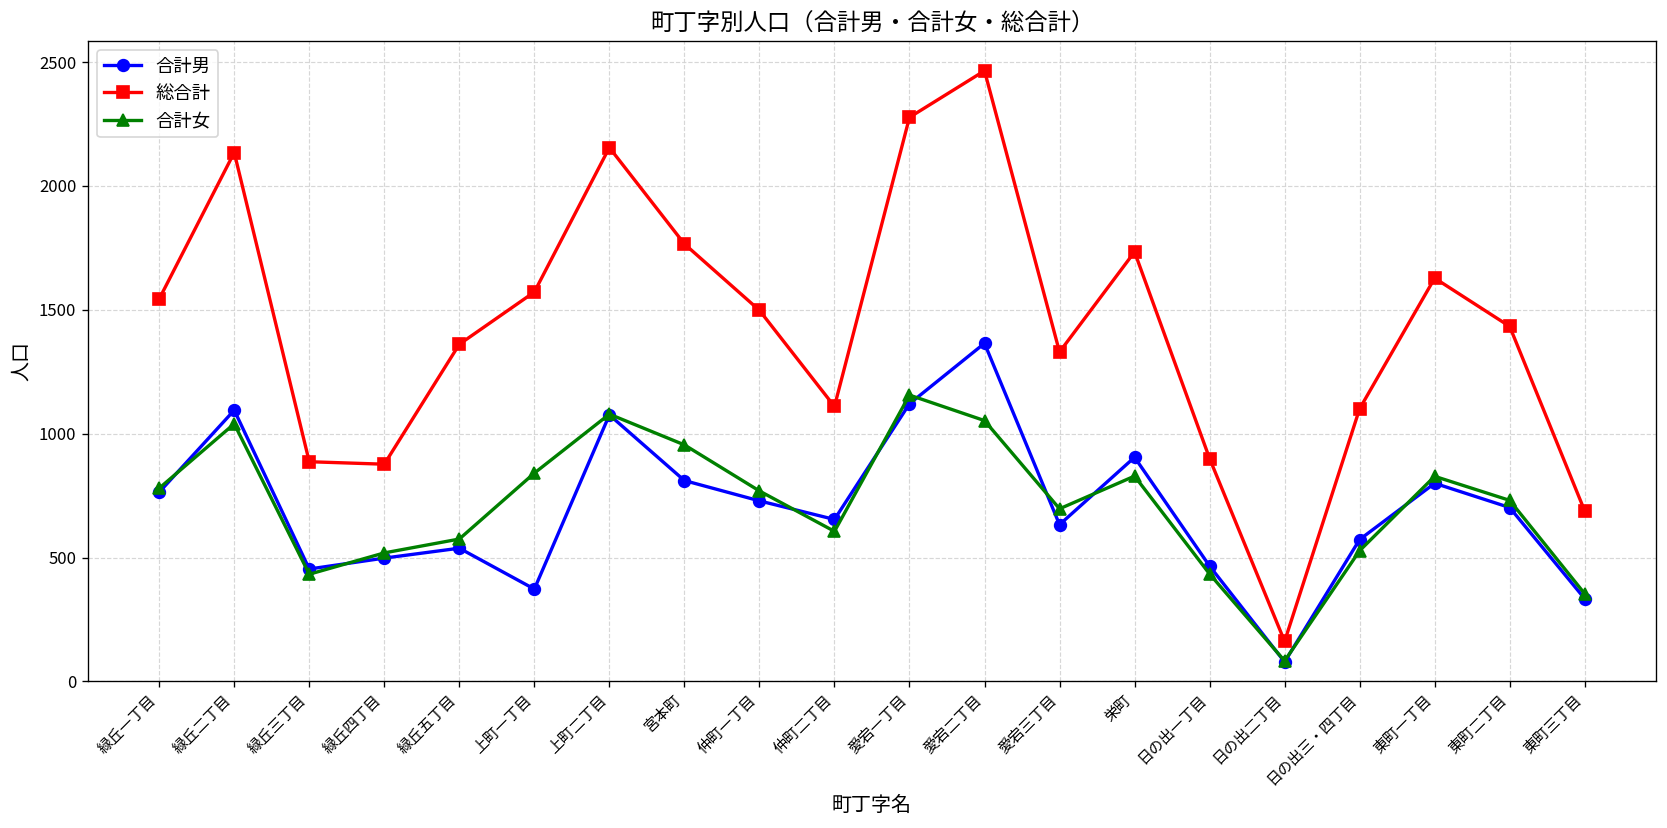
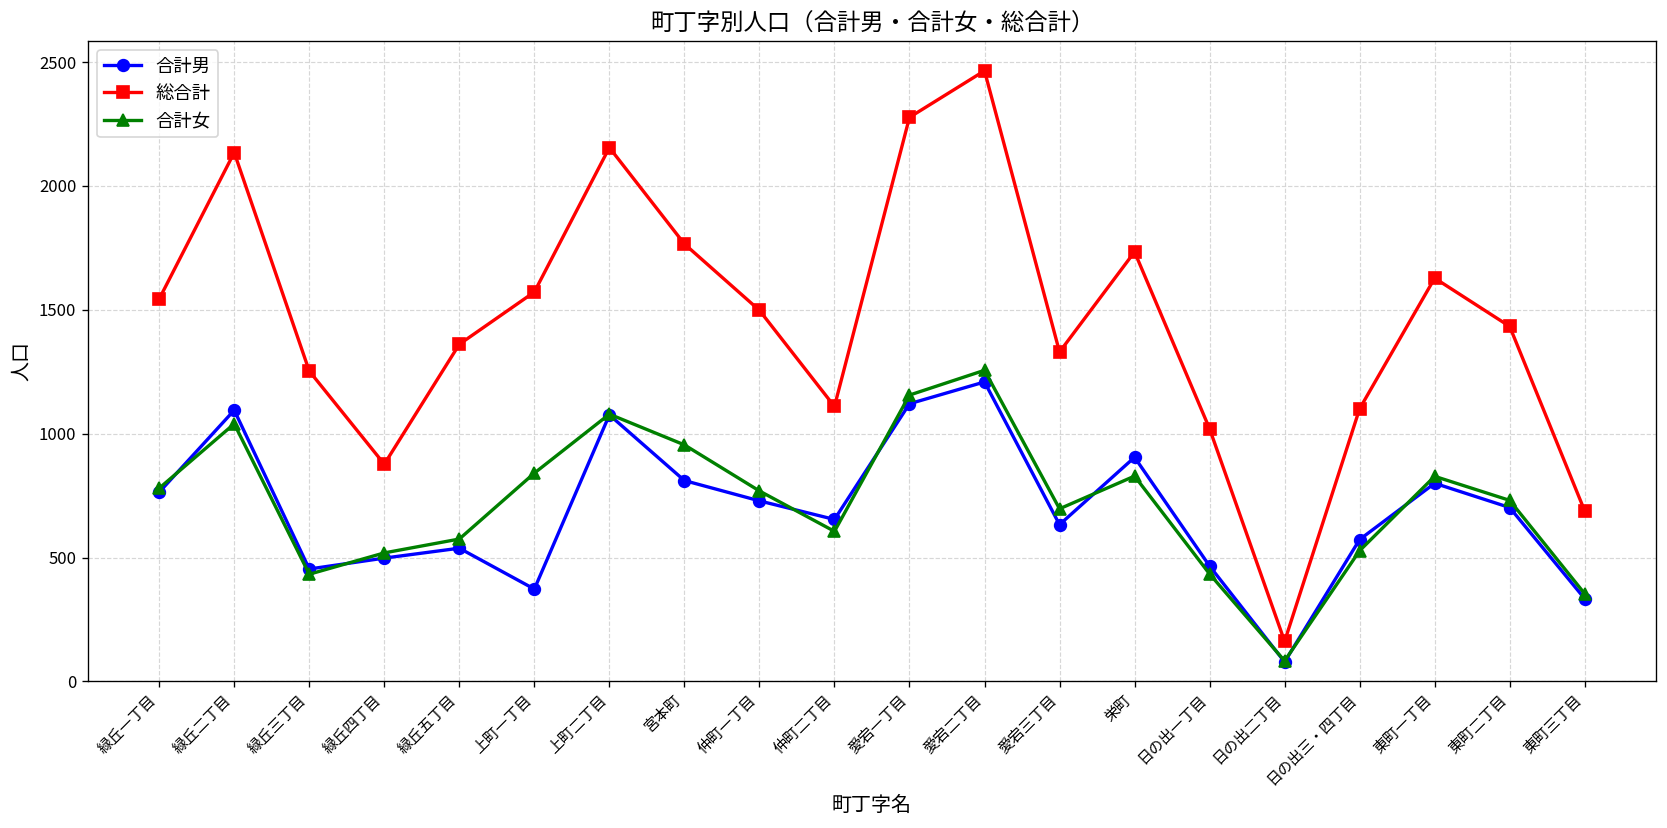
  {
    "合計男": {
      "緑丘一丁目": 760,
      "緑丘二丁目": 1100,
      "緑丘三丁目": 450,
      "緑丘四丁目": 500,
      "緑丘五丁目": 540,
      "上町一丁目": 370,
      "宮本町": 810,
      "仲町一丁目": 730,
      "仲町二丁目": 650,
      "愛宕一丁目": 1120,
-     "愛宕二丁目": 1370,
+     "愛宕二丁目": 1210,
      "愛宕三丁目": 630,
      "栄町": 910,
      "日の出一丁目": 470,
      "日の出三・四丁目": 570,
      "東町一丁目": 800,
      "東町二丁目": 700,
      "東町三丁目": 330
    },
    "総合計": {
      "緑丘一丁目": 1540,
      "緑丘二丁目": 2140,
-     "緑丘三丁目": 890,
+     "緑丘三丁目": 1250,
      "緑丘四丁目": 880,
      "緑丘五丁目": 1360,
      "上町一丁目": 1570,
      "上町二丁目": 2160,
      "宮本町": 1770,
      "仲町一丁目": 1500,
      "仲町二丁目": 1110,
      "愛宕一丁目": 2280,
      "愛宕二丁目": 2470,
      "愛宕三丁目": 1330,
      "栄町": 1730,
-     "日の出一丁目": 900,
+     "日の出一丁目": 1020,
      "日の出二丁目": 160,
      "日の出三・四丁目": 1100,
      "東町一丁目": 1630,
      "東町二丁目": 1430,
      "東町三丁目": 690
    },
    "合計女": {
      "緑丘一丁目": 780,
      "緑丘二丁目": 1040,
      "緑丘三丁目": 430,
      "緑丘四丁目": 520,
      "緑丘五丁目": 580,
      "上町一丁目": 840,
      "宮本町": 960,
      "仲町一丁目": 770,
      "仲町二丁目": 610,
      "愛宕一丁目": 1160,
-     "愛宕二丁目": 1050,
+     "愛宕二丁目": 1260,
      "愛宕三丁目": 700,
      "栄町": 830,
      "日の出一丁目": 430,
      "日の出三・四丁目": 530,
      "東町一丁目": 830,
      "東町二丁目": 730,
      "東町三丁目": 350
    }
  }
